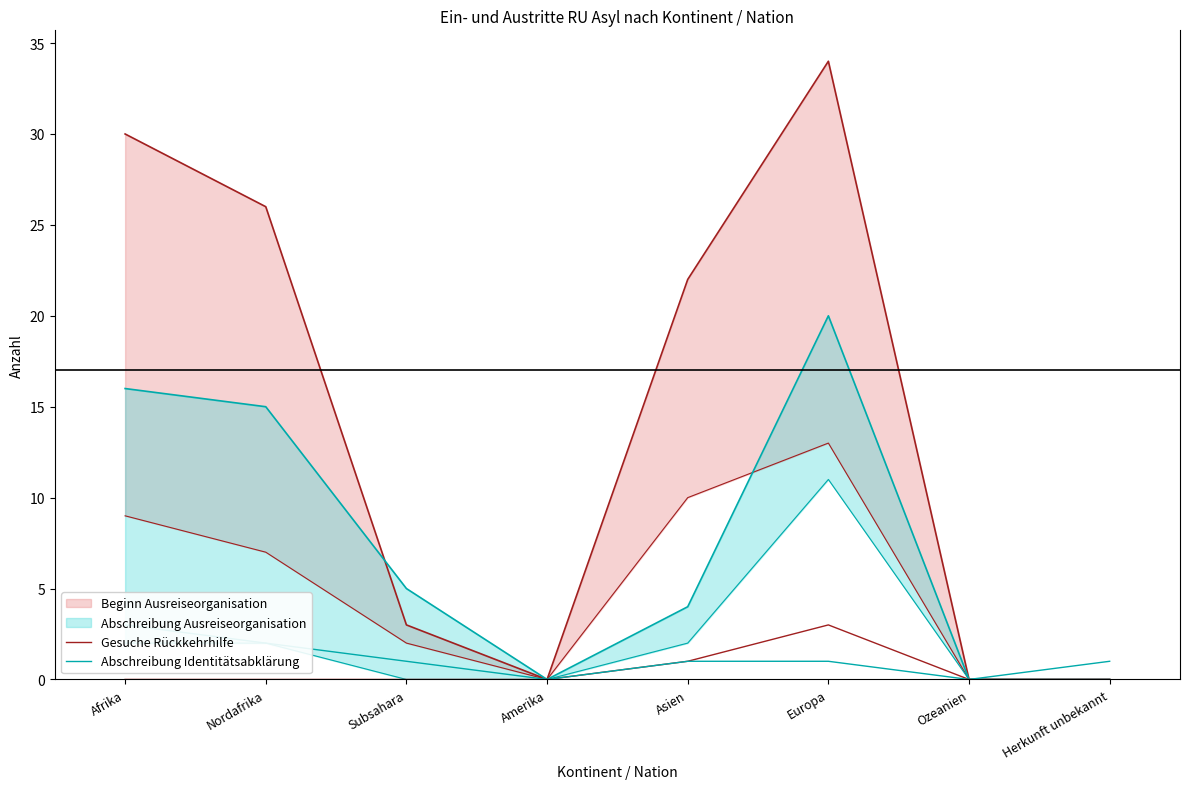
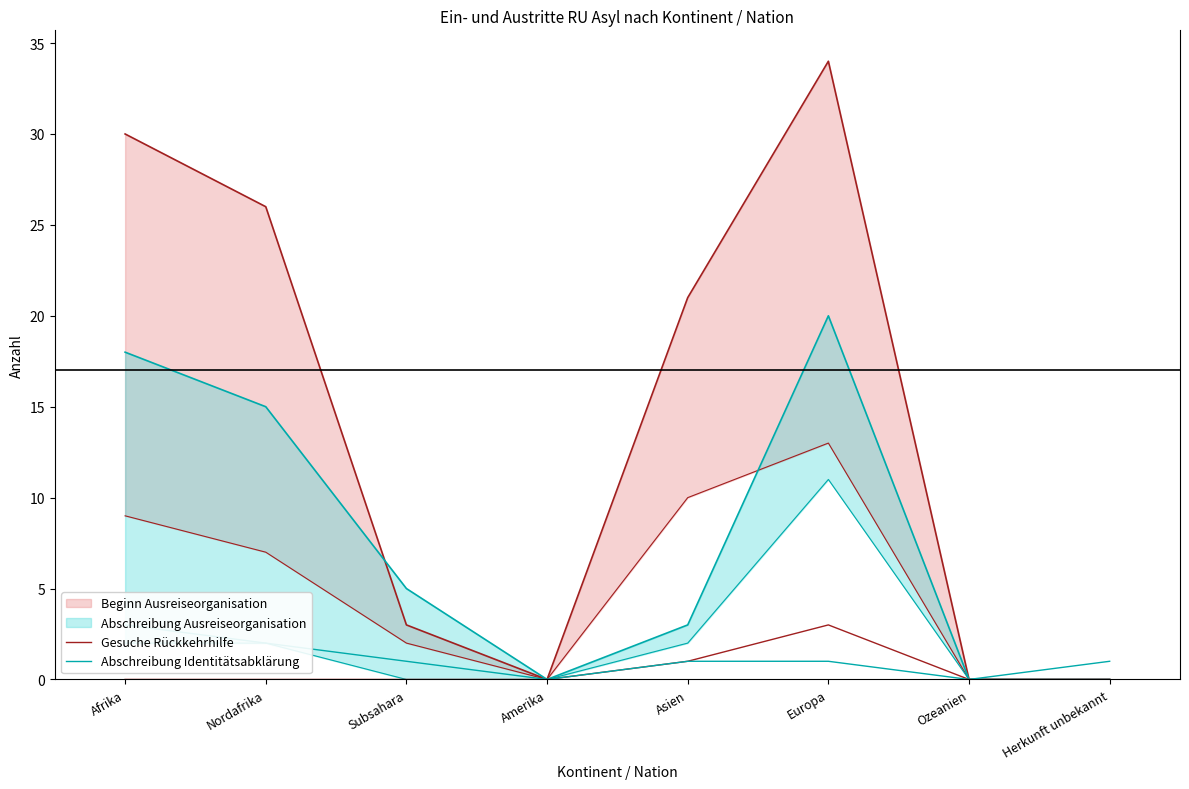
  {
    "Beginn Ausreiseorganisation": {
      "Afrika": 30,
      "Nordafrika": 26,
      "Subsahara": 3,
-     "Asien": 22,
+     "Asien": 21,
      "Europa": 34
    },
    "Abschreibung Ausreiseorganisation": {
-     "Afrika": 16,
+     "Afrika": 18,
      "Nordafrika": 15,
      "Subsahara": 5,
-     "Asien": 4,
+     "Asien": 3,
      "Europa": 20
    }
  }
